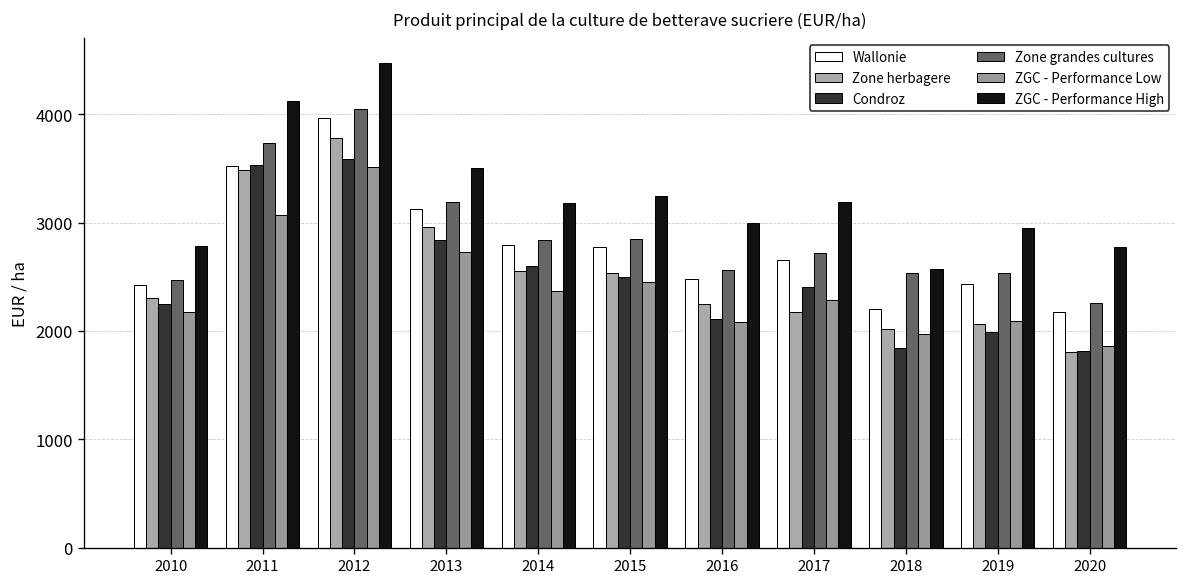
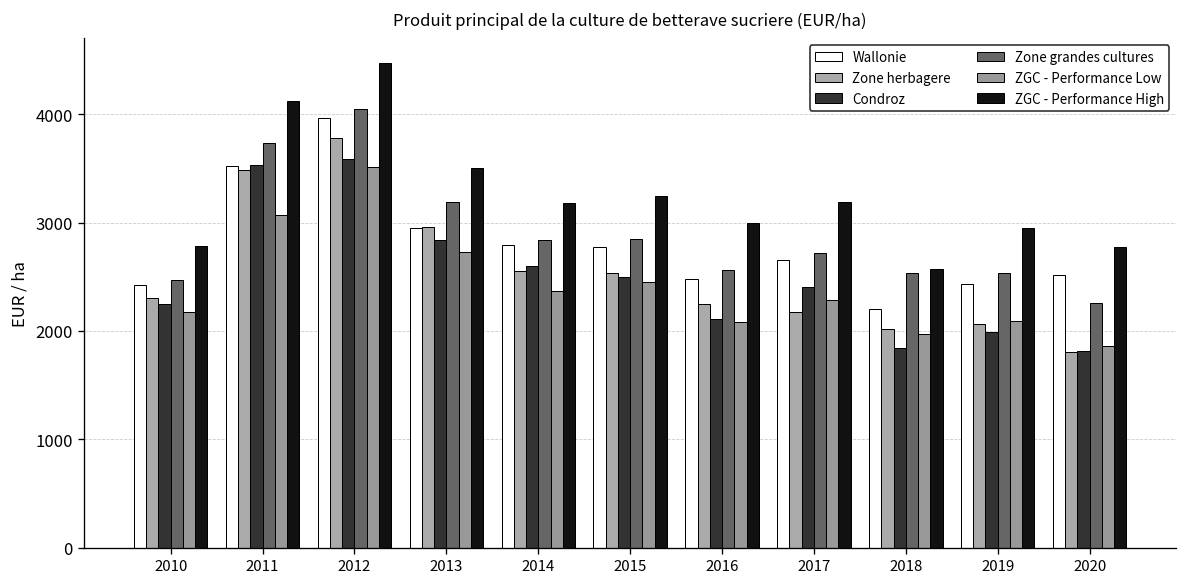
  {
    "Wallonie": {
      "2010": 2400,
      "2011": 3500,
      "2012": 4000,
-     "2013": 3100,
+     "2013": 2900,
      "2014": 2800,
      "2015": 2800,
      "2016": 2500,
      "2017": 2700,
      "2018": 2200,
      "2019": 2400,
-     "2020": 2200
+     "2020": 2500
    },
    "Zone grandes cultures": {
      "2010": 2500,
      "2011": 3700,
      "2012": 4000,
      "2013": 3200,
      "2014": 2800,
      "2015": 2800,
      "2016": 2600,
      "2017": 2700,
      "2018": 2500,
      "2019": 2500,
      "2020": 2300
    }
  }
